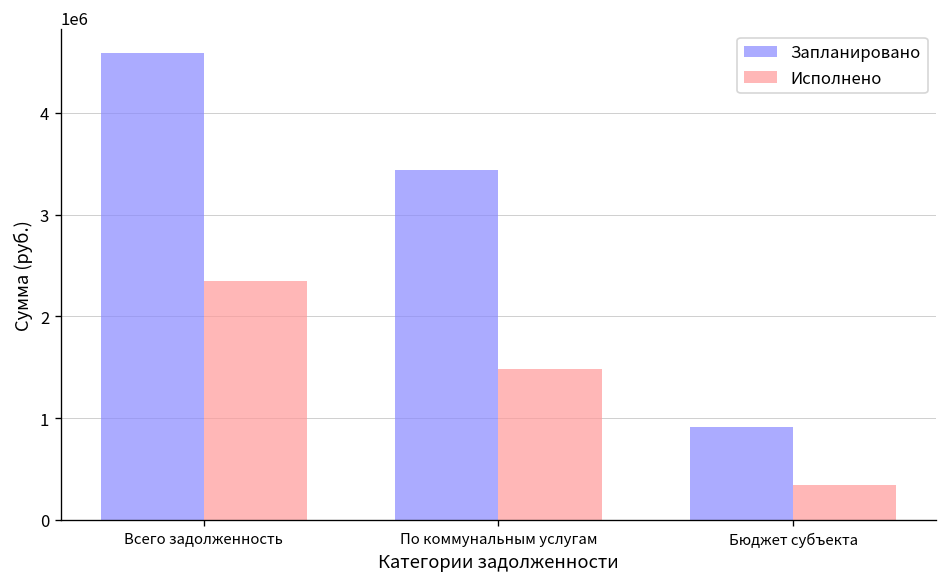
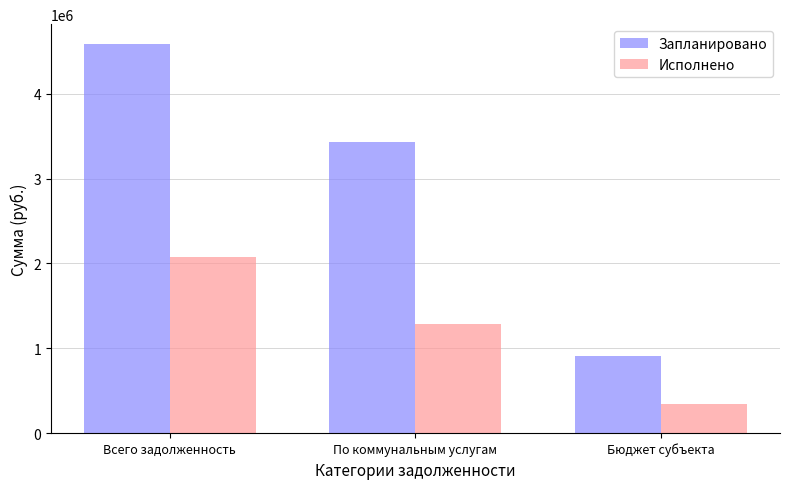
  {
    "Запланировано": {
      "Всего задолженность": 4600000,
      "По коммунальным услугам": 3400000,
      "Бюджет субъекта": 900000
    },
    "Исполнено": {
-     "Всего задолженность": 2300000,
-     "По коммунальным услугам": 1500000,
+     "Всего задолженность": 2100000,
+     "По коммунальным услугам": 1300000,
      "Бюджет субъекта": 300000
    }
  }
